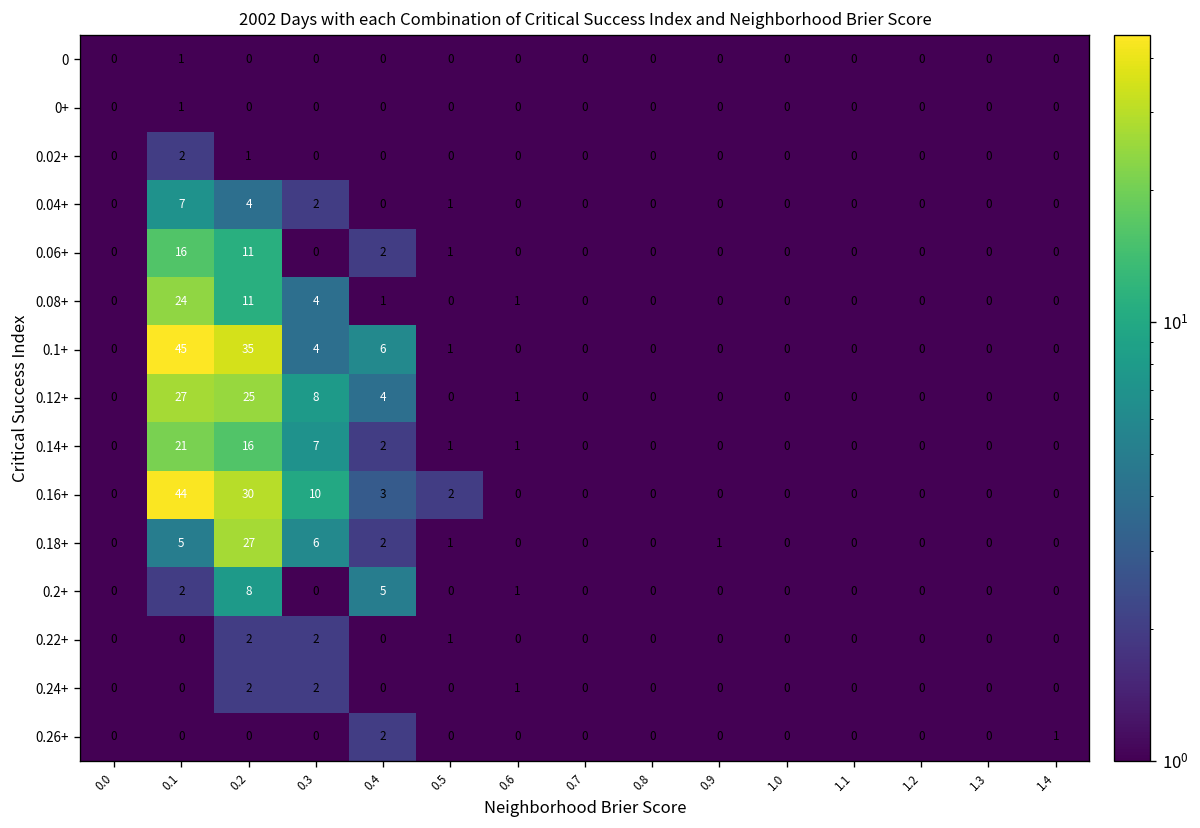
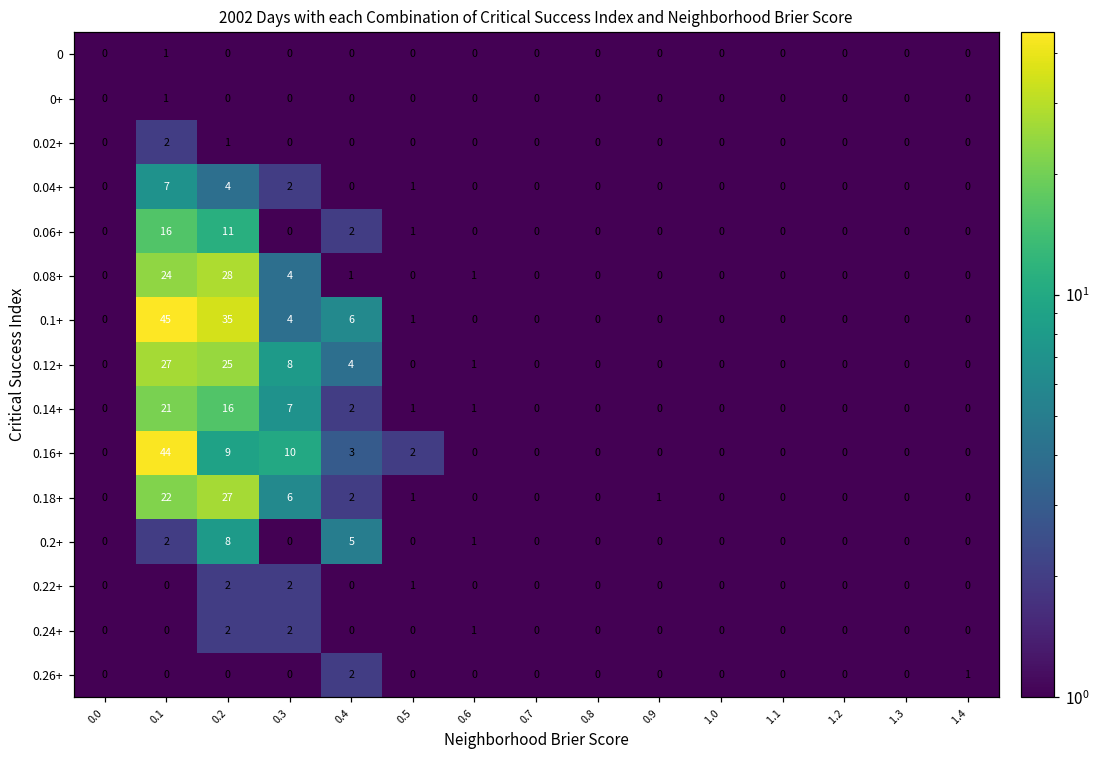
  {
    "0.08+": {
      "0.0": 0,
      "0.1": 24,
-     "0.2": 11,
+     "0.2": 28,
      "0.3": 4,
      "0.4": 1,
      "0.5": 0,
      "0.6": 1,
      "0.7": 0,
      "0.8": 0,
      "0.9": 0,
      "1.0": 0,
      "1.1": 0,
      "1.2": 0,
      "1.3": 0,
      "1.4": 0
    },
    "0.16+": {
      "0.0": 0,
      "0.1": 44,
-     "0.2": 30,
+     "0.2": 9,
      "0.3": 10,
      "0.4": 3,
      "0.5": 2,
      "0.6": 0,
      "0.7": 0,
      "0.8": 0,
      "0.9": 0,
      "1.0": 0,
      "1.1": 0,
      "1.2": 0,
      "1.3": 0,
      "1.4": 0
    },
    "0.18+": {
      "0.0": 0,
-     "0.1": 5,
+     "0.1": 22,
      "0.2": 27,
      "0.3": 6,
      "0.4": 2,
      "0.5": 1,
      "0.6": 0,
      "0.7": 0,
      "0.8": 0,
      "0.9": 1,
      "1.0": 0,
      "1.1": 0,
      "1.2": 0,
      "1.3": 0,
      "1.4": 0
    }
  }
